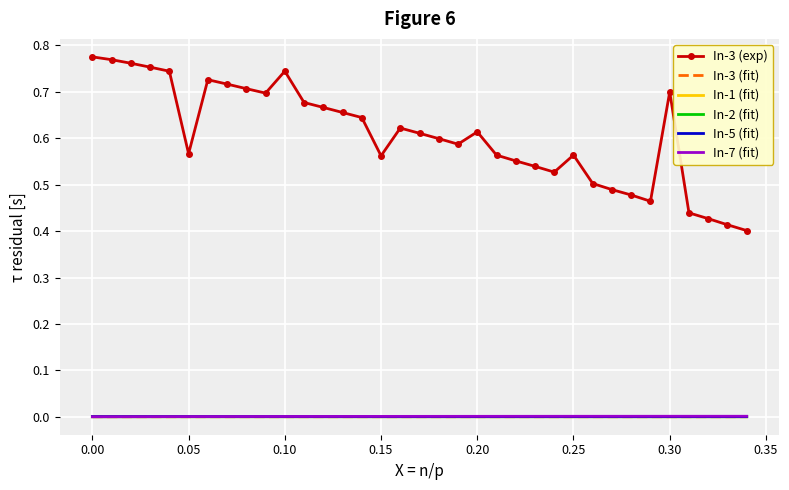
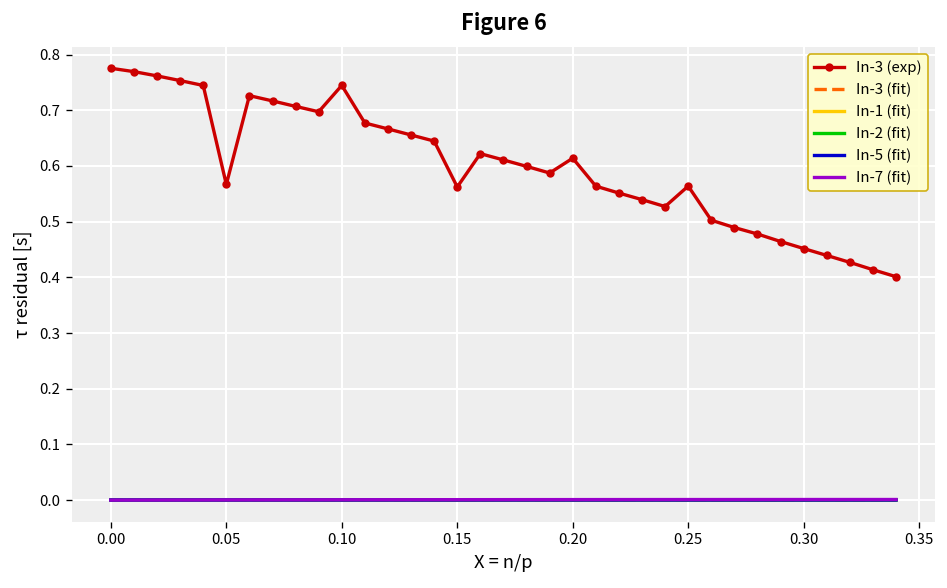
  {
    "In-3 (exp)": {
      "0.00": 0.78,
      "0.05": 0.57,
      "0.10": 0.74,
      "0.15": 0.56,
      "0.20": 0.61,
      "0.25": 0.56,
-     "0.30": 0.70
+     "0.30": 0.45
    }
  }
